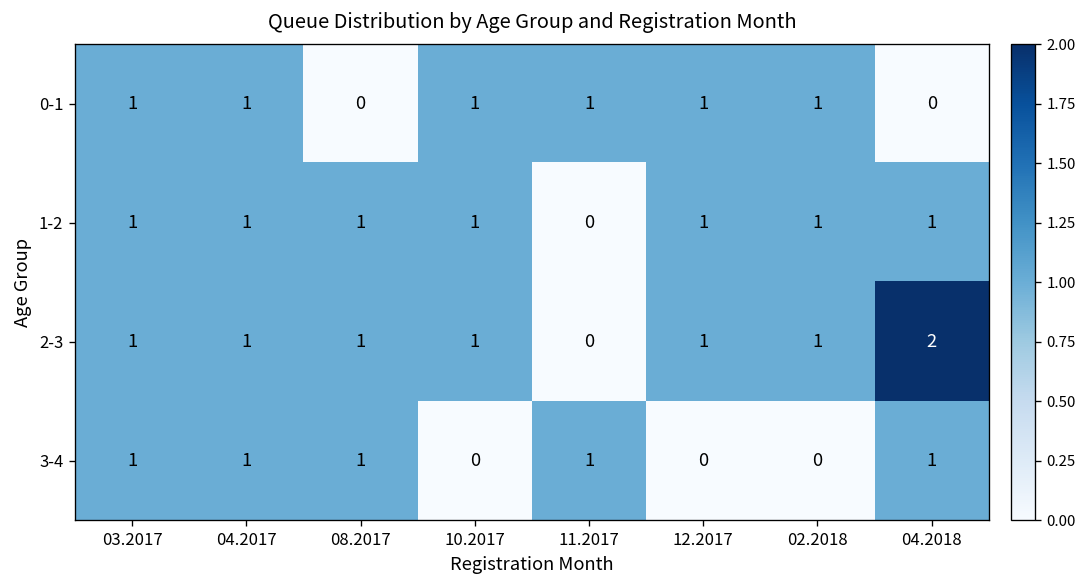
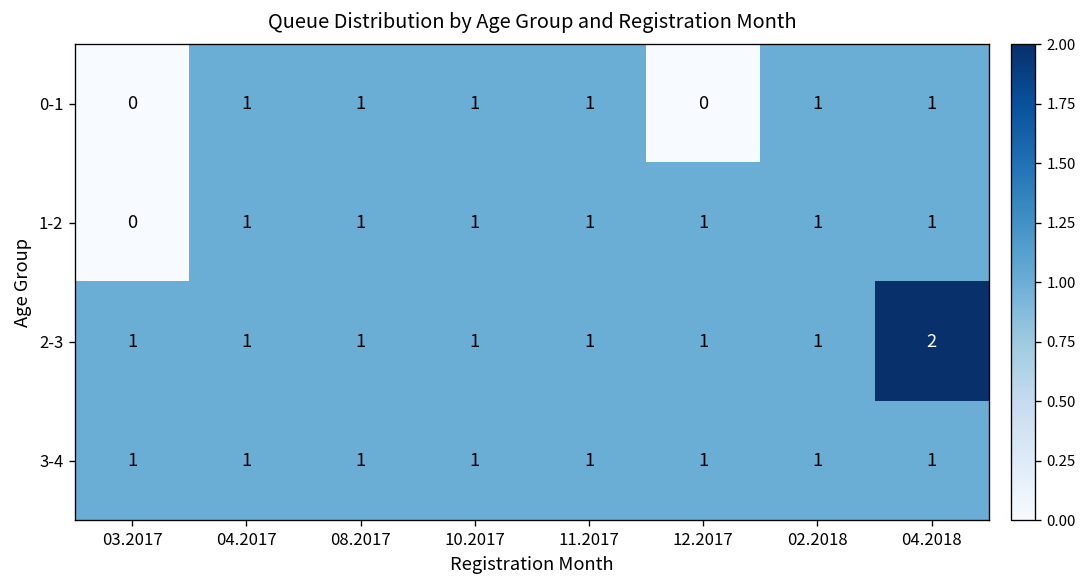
  {
    "0-1": {
-     "03.2017": 1,
+     "03.2017": 0,
      "04.2017": 1,
-     "08.2017": 0,
+     "08.2017": 1,
      "10.2017": 1,
      "11.2017": 1,
-     "12.2017": 1,
+     "12.2017": 0,
      "02.2018": 1,
-     "04.2018": 0
+     "04.2018": 1
    },
    "1-2": {
-     "03.2017": 1,
+     "03.2017": 0,
      "04.2017": 1,
      "08.2017": 1,
      "10.2017": 1,
-     "11.2017": 0,
+     "11.2017": 1,
      "12.2017": 1,
      "02.2018": 1,
      "04.2018": 1
    },
    "2-3": {
      "03.2017": 1,
      "04.2017": 1,
      "08.2017": 1,
      "10.2017": 1,
-     "11.2017": 0,
+     "11.2017": 1,
      "12.2017": 1,
      "02.2018": 1,
      "04.2018": 2
    },
    "3-4": {
      "03.2017": 1,
      "04.2017": 1,
      "08.2017": 1,
-     "10.2017": 0,
+     "10.2017": 1,
      "11.2017": 1,
-     "12.2017": 0,
-     "02.2018": 0,
+     "12.2017": 1,
+     "02.2018": 1,
      "04.2018": 1
    }
  }
